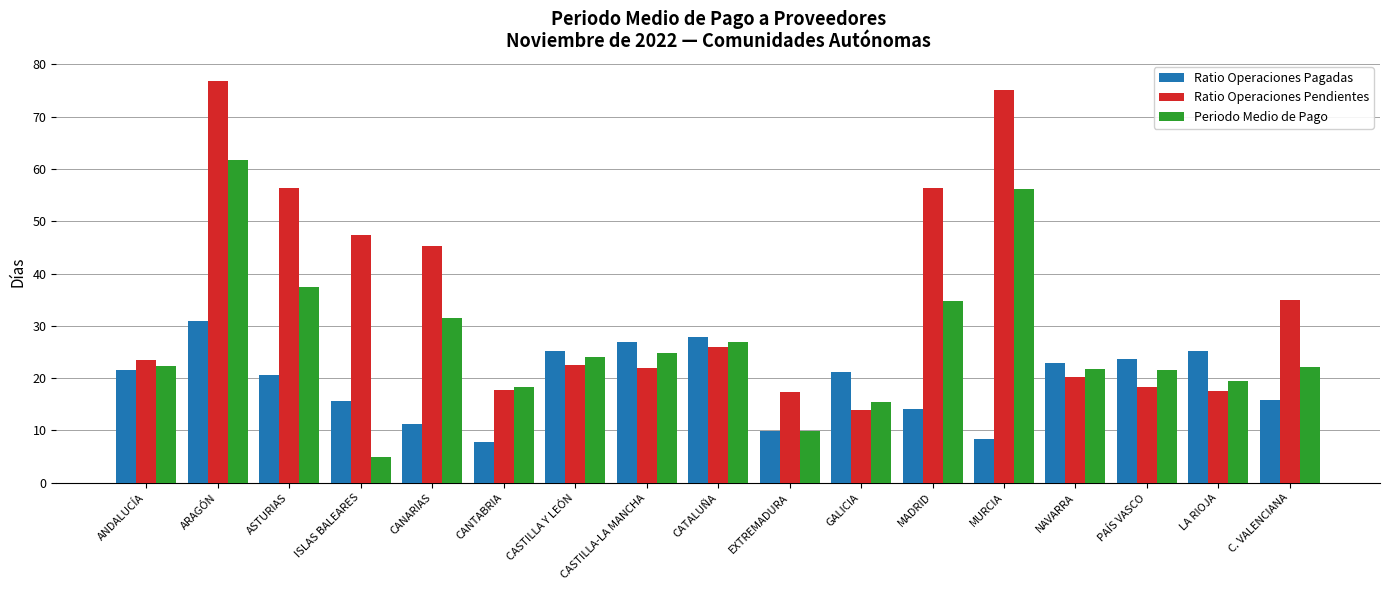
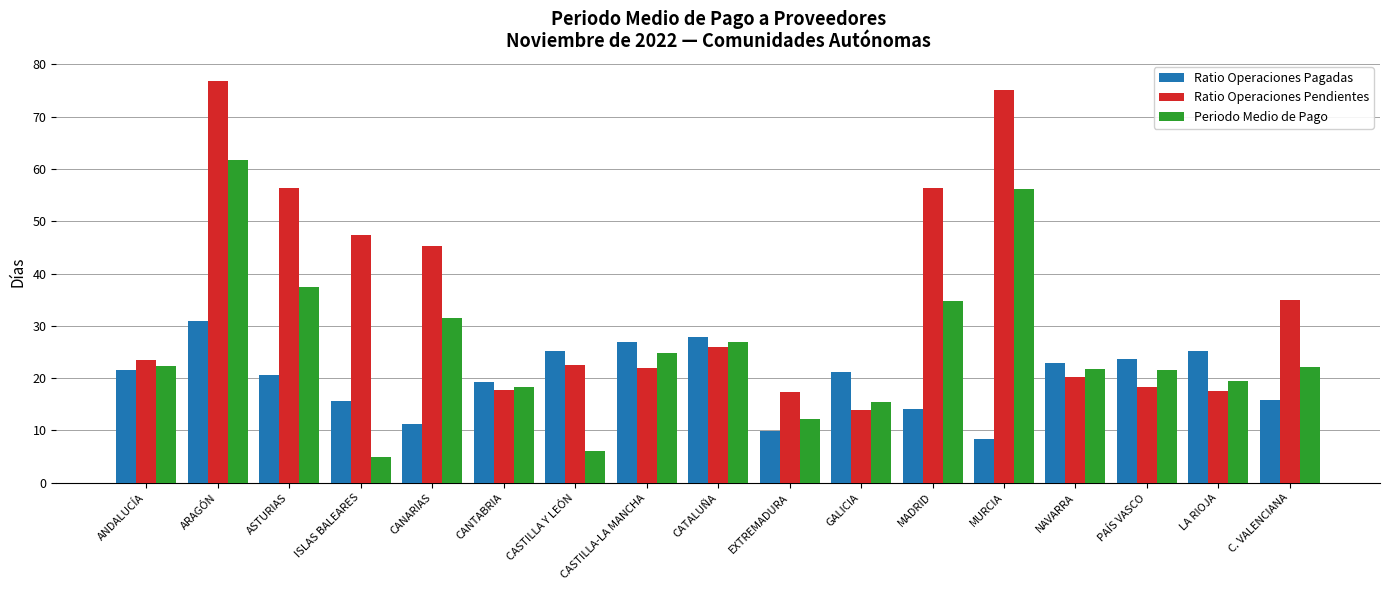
  {
    "Ratio Operaciones Pagadas": {
      "ANDALUCÍA": 22,
      "ARAGÓN": 31,
      "ASTURIAS": 21,
      "ISLAS BALEARES": 16,
      "CANARIAS": 11,
-     "CANTABRIA": 8,
+     "CANTABRIA": 19,
      "CASTILLA Y LEÓN": 25,
      "CASTILLA-LA MANCHA": 27,
      "CATALUÑA": 28,
      "EXTREMADURA": 10,
      "GALICIA": 21,
      "MADRID": 14,
      "MURCIA": 8,
      "NAVARRA": 23,
      "PAÍS VASCO": 24,
      "LA RIOJA": 25,
      "C. VALENCIANA": 16
    },
    "Ratio Operaciones Pendientes": {
      "ANDALUCÍA": 23,
      "ARAGÓN": 77,
      "ASTURIAS": 56,
      "ISLAS BALEARES": 47,
      "CANARIAS": 45,
      "CANTABRIA": 18,
      "CASTILLA Y LEÓN": 23,
      "CASTILLA-LA MANCHA": 22,
      "CATALUÑA": 26,
      "EXTREMADURA": 17,
      "GALICIA": 14,
      "MADRID": 56,
      "MURCIA": 75,
      "NAVARRA": 20,
      "PAÍS VASCO": 18,
      "LA RIOJA": 17,
      "C. VALENCIANA": 35
    },
    "Periodo Medio de Pago": {
      "ANDALUCÍA": 22,
      "ARAGÓN": 62,
      "ASTURIAS": 37,
      "ISLAS BALEARES": 5,
      "CANARIAS": 32,
      "CANTABRIA": 18,
-     "CASTILLA Y LEÓN": 24,
+     "CASTILLA Y LEÓN": 6,
      "CASTILLA-LA MANCHA": 25,
      "CATALUÑA": 27,
-     "EXTREMADURA": 10,
+     "EXTREMADURA": 12,
      "GALICIA": 16,
      "MADRID": 35,
      "MURCIA": 56,
      "NAVARRA": 22,
      "PAÍS VASCO": 22,
      "LA RIOJA": 20,
      "C. VALENCIANA": 22
    }
  }
